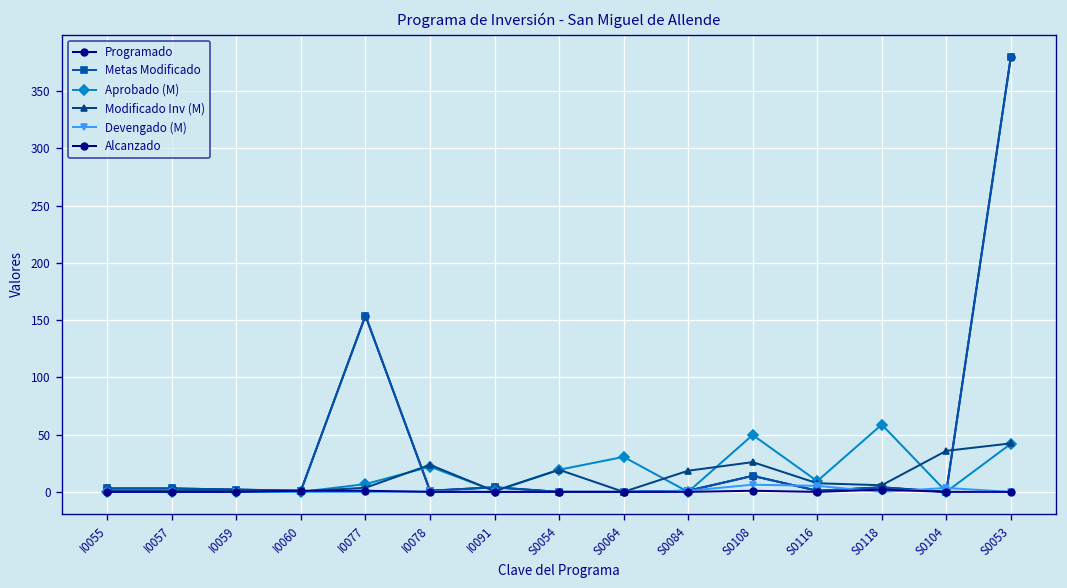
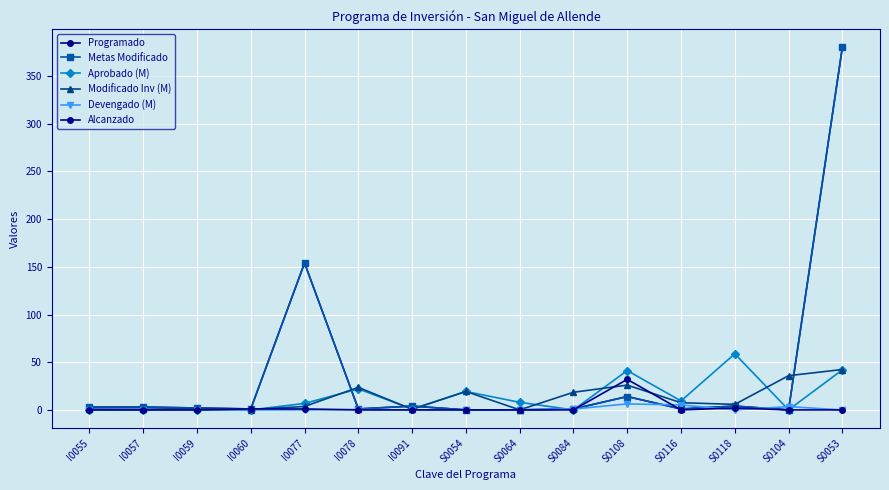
  {
    "Aprobado (M)": {
      "I0077": 10,
-     "S0064": 30,
-     "S0108": 50,
+     "S0064": 10,
+     "S0108": 40,
      "S0118": 60
    },
    "Devengado (M)": {
      "S0108": 10,
      "S0104": 0
    },
    "Alcanzado": {
-     "S0108": 0
+     "S0108": 30
    }
  }
